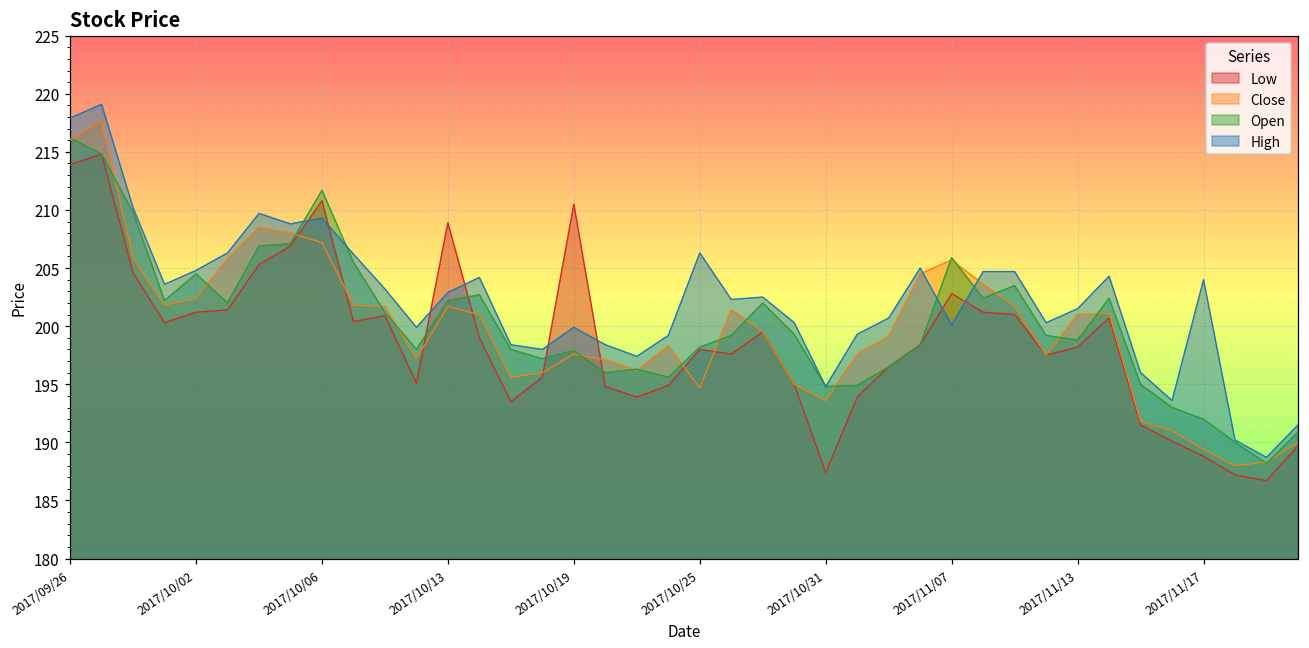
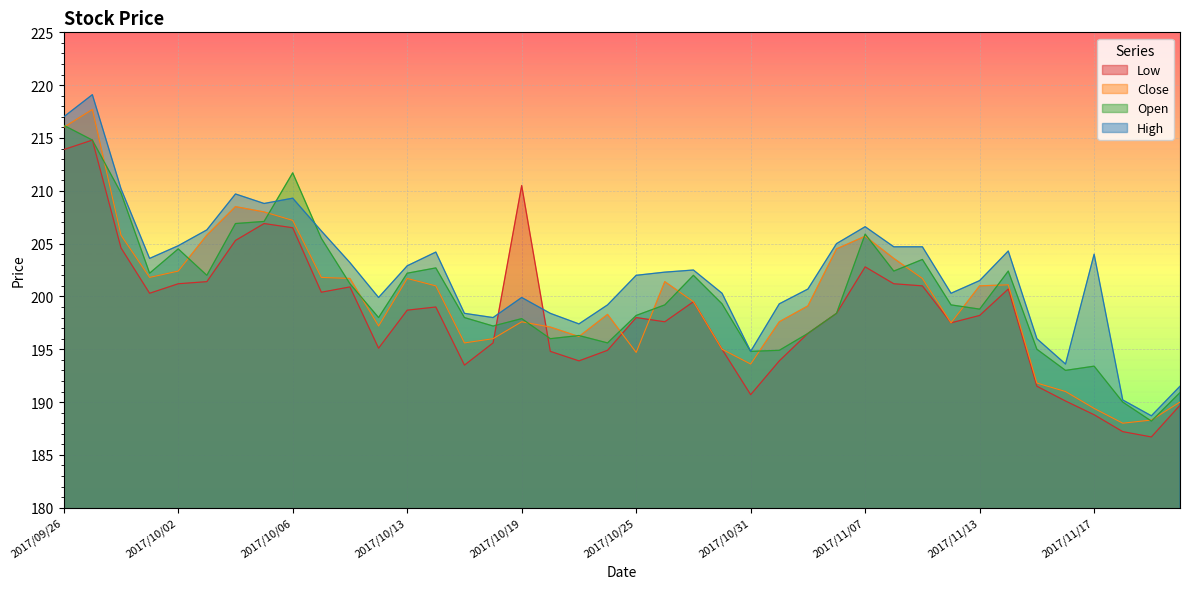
  {
    "Low": {
      "2017/09/26": 213.9,
      "2017/10/02": 201.2,
-     "2017/10/06": 210.8,
-     "2017/10/13": 208.9,
+     "2017/10/06": 206.5,
+     "2017/10/13": 198.7,
      "2017/10/19": 210.5,
-     "2017/10/31": 187.4,
+     "2017/10/31": 190.7,
      "2017/11/07": 202.8,
      "2017/11/13": 198.2,
      "2017/11/17": 188.8
    },
    "Close": {
      "2017/10/02": 202.4,
      "2017/10/06": 207.2,
      "2017/10/13": 201.7,
      "2017/10/19": 197.6,
      "2017/10/25": 194.7,
      "2017/10/31": 193.6,
      "2017/11/13": 201.0,
      "2017/11/17": 189.4
    },
    "Open": {
      "2017/10/02": 204.5,
      "2017/10/06": 211.7,
      "2017/10/13": 202.2,
      "2017/10/19": 197.9,
      "2017/11/13": 198.8,
-     "2017/11/17": 192.0
+     "2017/11/17": 193.4
    },
    "High": {
-     "2017/09/26": 217.9,
+     "2017/09/26": 217.0,
      "2017/10/02": 204.8,
      "2017/10/06": 209.3,
      "2017/10/13": 202.9,
      "2017/10/19": 199.9,
-     "2017/10/25": 206.3,
-     "2017/11/07": 200.1,
+     "2017/10/25": 202.0,
+     "2017/11/07": 206.6,
      "2017/11/13": 201.5,
      "2017/11/17": 204.0
    }
  }
